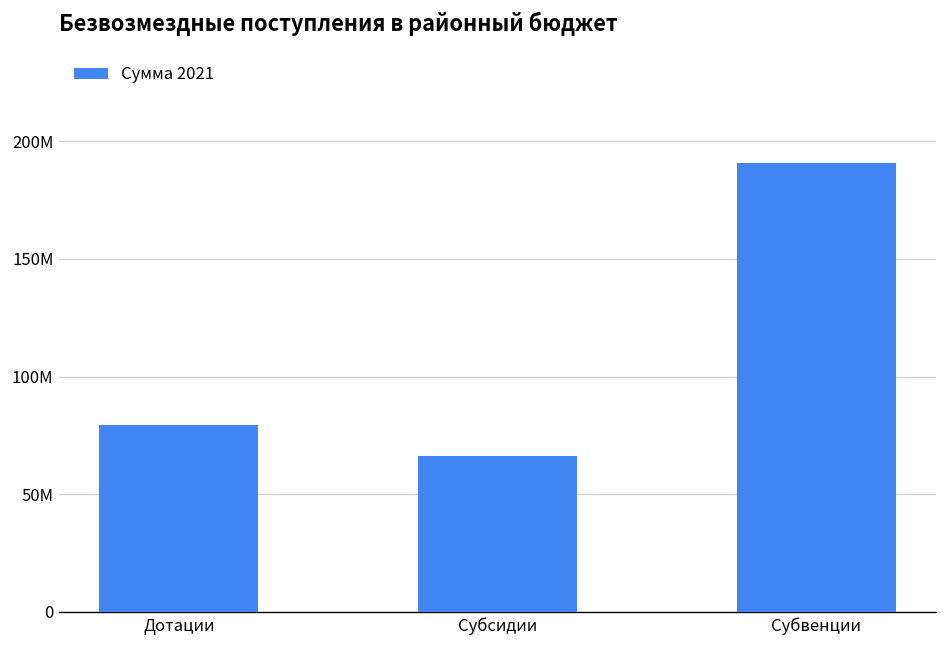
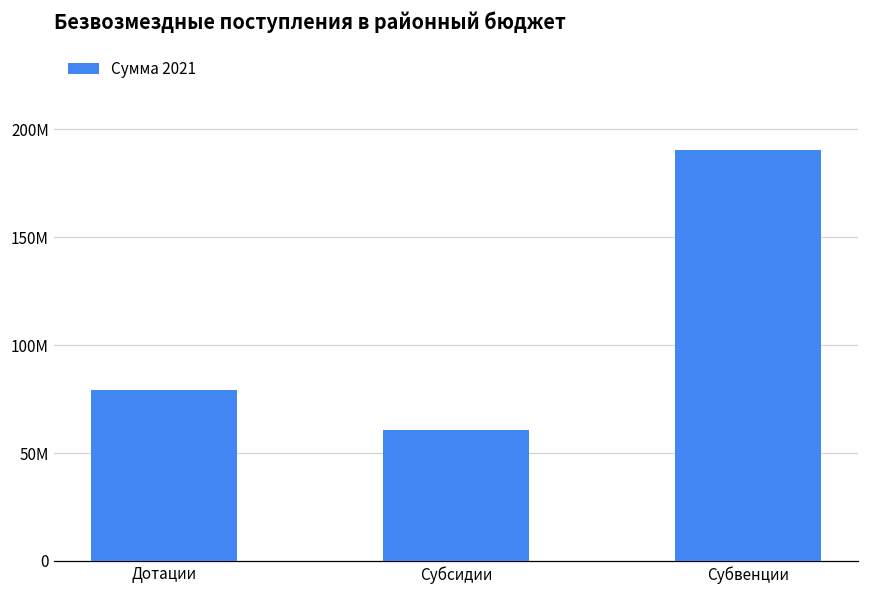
  {
    "Дотации": 79000000,
-   "Субсидии": 66000000,
+   "Субсидии": 61000000,
    "Субвенции": 191000000
  }
